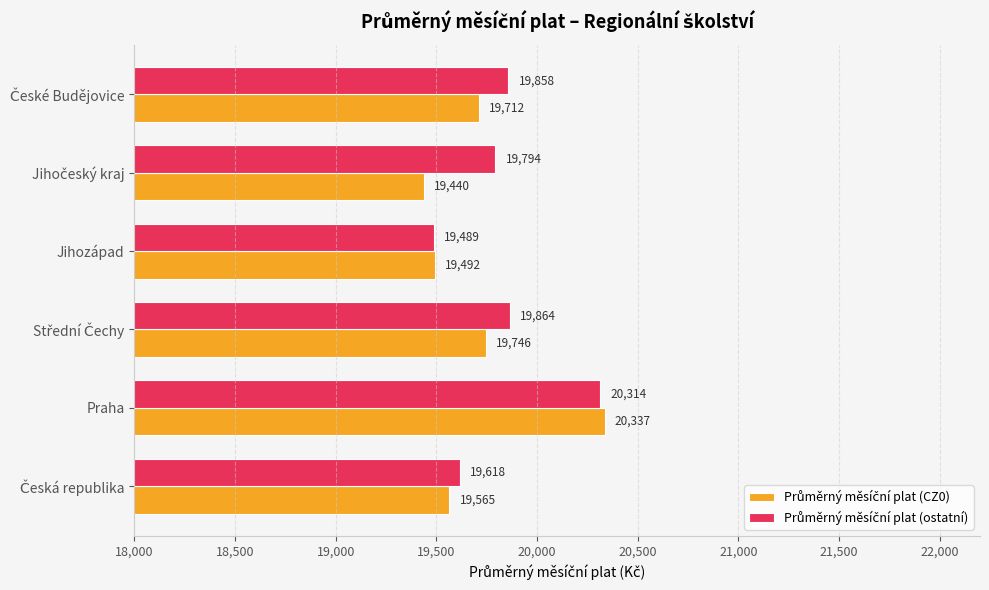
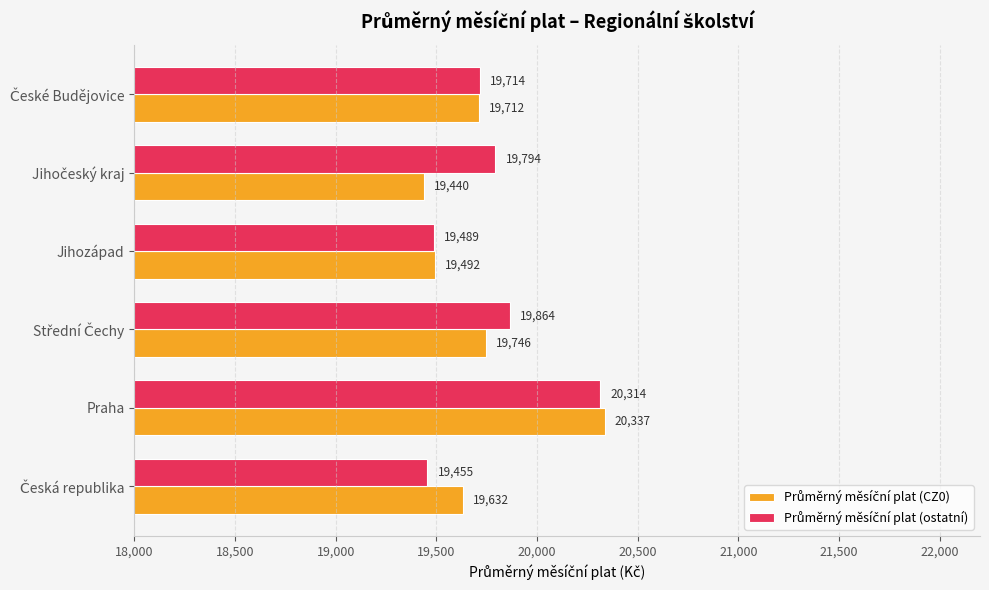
  {
    "Průměrný měsíční plat (CZ0)": {
      "České Budějovice": "19,712",
      "Jihočeský kraj": "19,440",
      "Jihozápad": "19,492",
      "Střední Čechy": "19,746",
      "Praha": "20,337",
-     "Česká republika": "19,565"
+     "Česká republika": "19,632"
    },
    "Průměrný měsíční plat (ostatní)": {
-     "České Budějovice": "19,858",
+     "České Budějovice": "19,714",
      "Jihočeský kraj": "19,794",
      "Jihozápad": "19,489",
      "Střední Čechy": "19,864",
      "Praha": "20,314",
-     "Česká republika": "19,618"
+     "Česká republika": "19,455"
    }
  }
